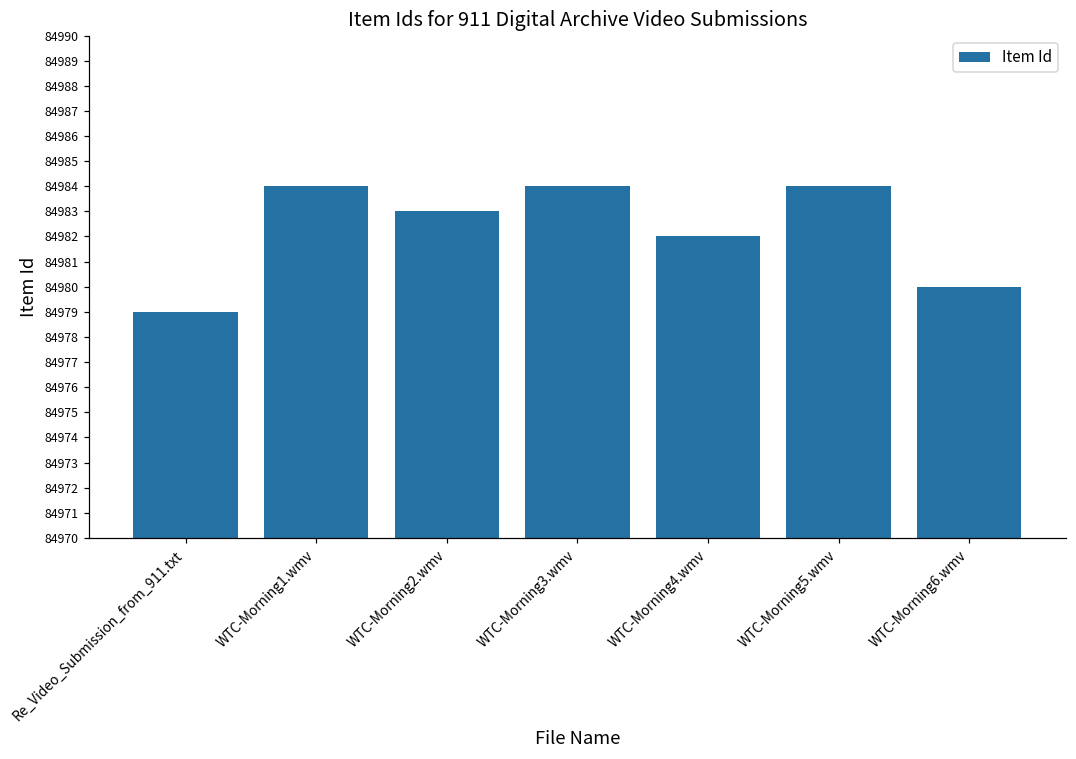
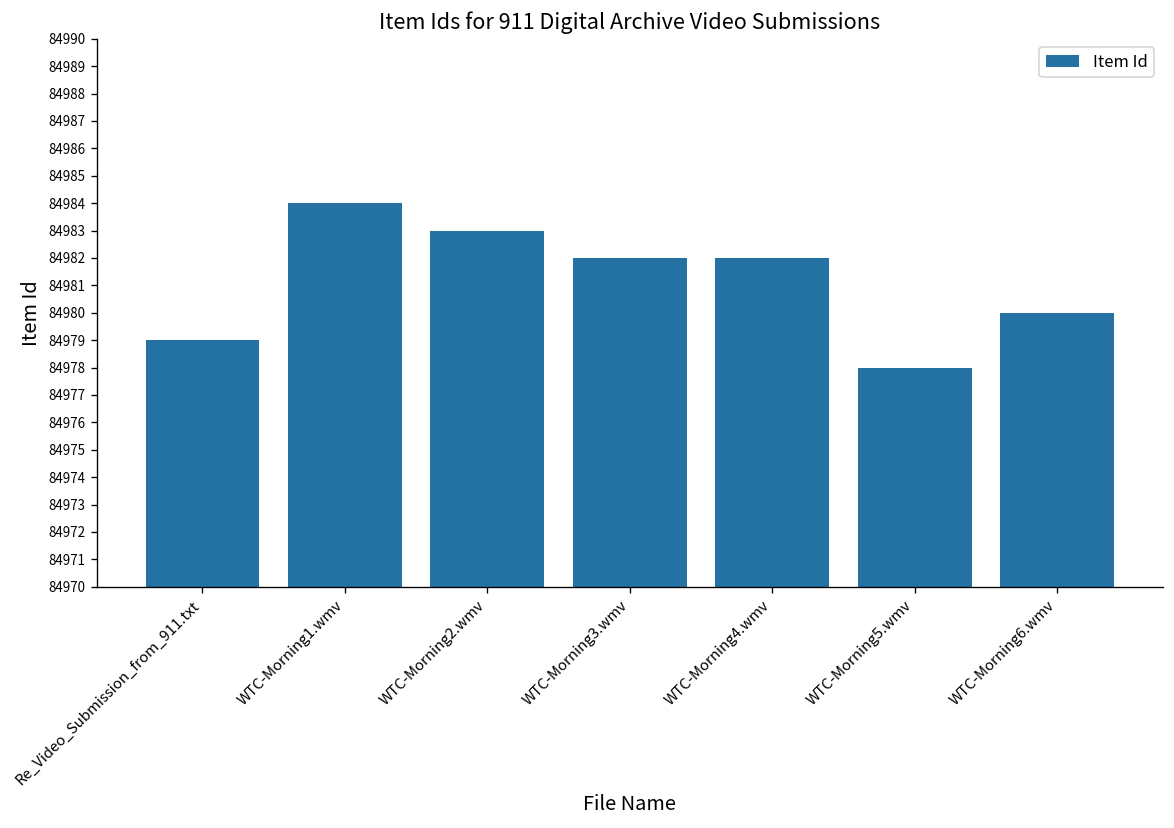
  {
    "Re_Video_Submission_from_911.txt": 84979,
    "WTC-Morning1.wmv": 84984,
    "WTC-Morning2.wmv": 84983,
-   "WTC-Morning3.wmv": 84984,
+   "WTC-Morning3.wmv": 84982,
    "WTC-Morning4.wmv": 84982,
-   "WTC-Morning5.wmv": 84984,
+   "WTC-Morning5.wmv": 84978,
    "WTC-Morning6.wmv": 84980
  }
